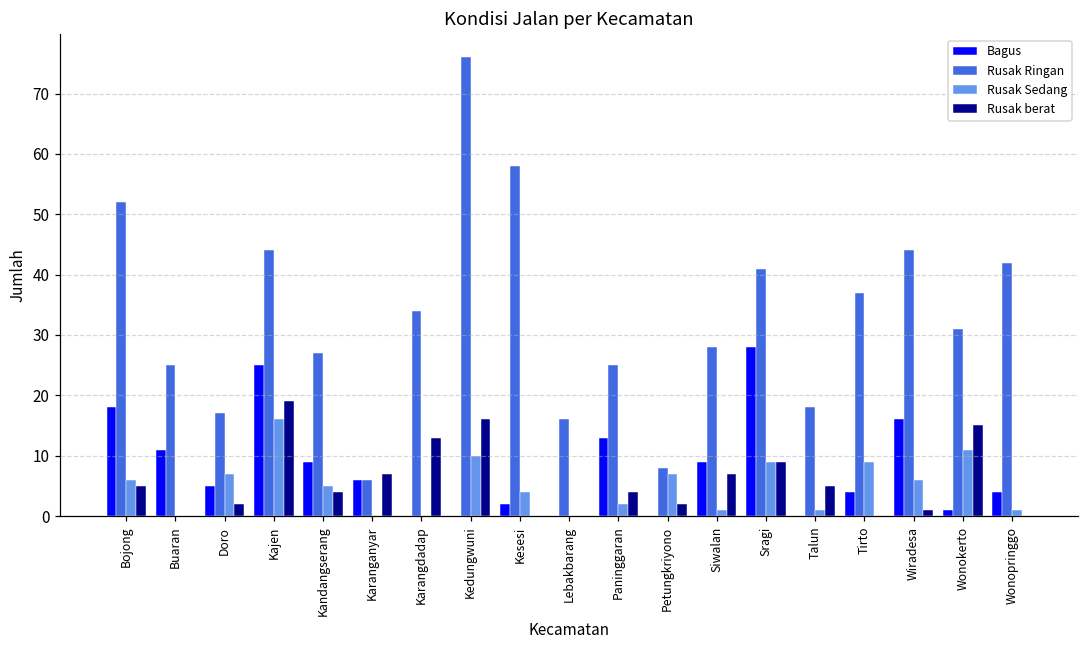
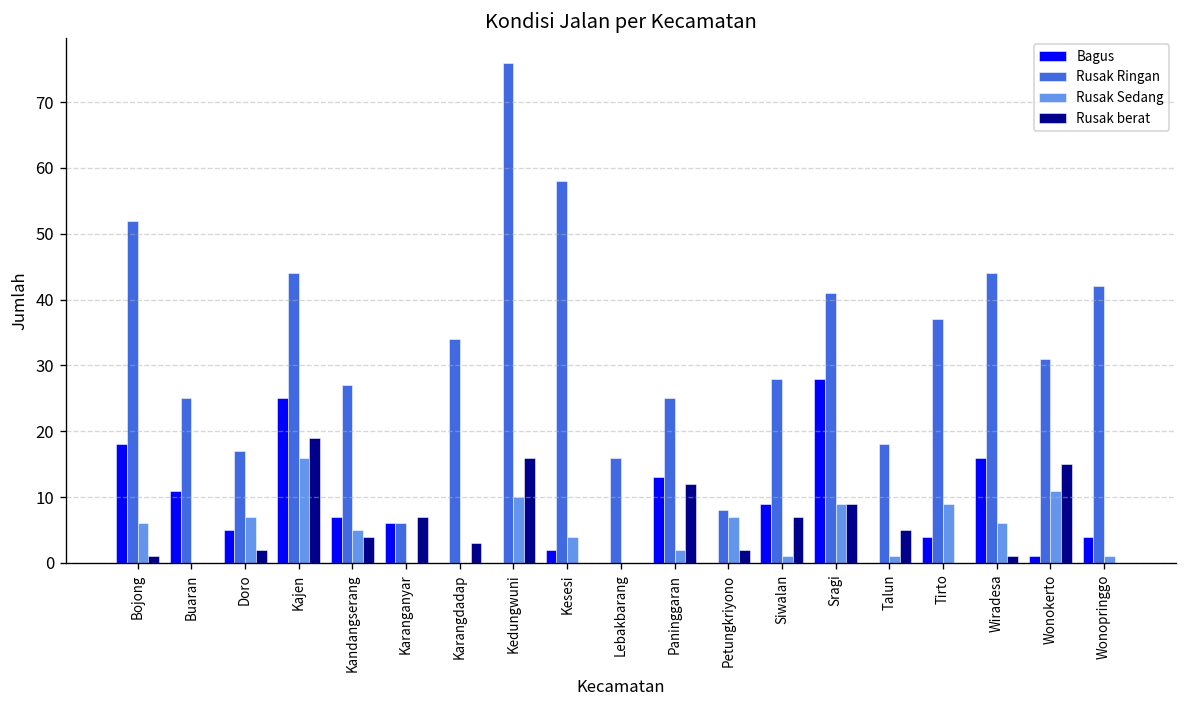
  {
    "Bagus": {
      "Bojong": 18,
      "Buaran": 11,
      "Doro": 5,
      "Kajen": 25,
-     "Kandangserang": 9,
+     "Kandangserang": 7,
      "Karanganyar": 6,
      "Karangdadap": 0,
      "Kedungwuni": 0,
      "Kesesi": 2,
      "Lebakbarang": 0,
      "Paninggaran": 13,
      "Petungkriyono": 0,
      "Siwalan": 9,
      "Sragi": 28,
      "Talun": 0,
      "Tirto": 4,
      "Wiradesa": 16,
      "Wonokerto": 1,
      "Wonopringgo": 4
    },
    "Rusak berat": {
-     "Bojong": 5,
+     "Bojong": 1,
      "Buaran": 0,
      "Doro": 2,
      "Kajen": 19,
      "Kandangserang": 4,
      "Karanganyar": 7,
-     "Karangdadap": 13,
+     "Karangdadap": 3,
      "Kedungwuni": 16,
      "Kesesi": 0,
      "Lebakbarang": 0,
-     "Paninggaran": 4,
+     "Paninggaran": 12,
      "Petungkriyono": 2,
      "Siwalan": 7,
      "Sragi": 9,
      "Talun": 5,
      "Tirto": 0,
      "Wiradesa": 1,
      "Wonokerto": 15,
      "Wonopringgo": 0
    }
  }
